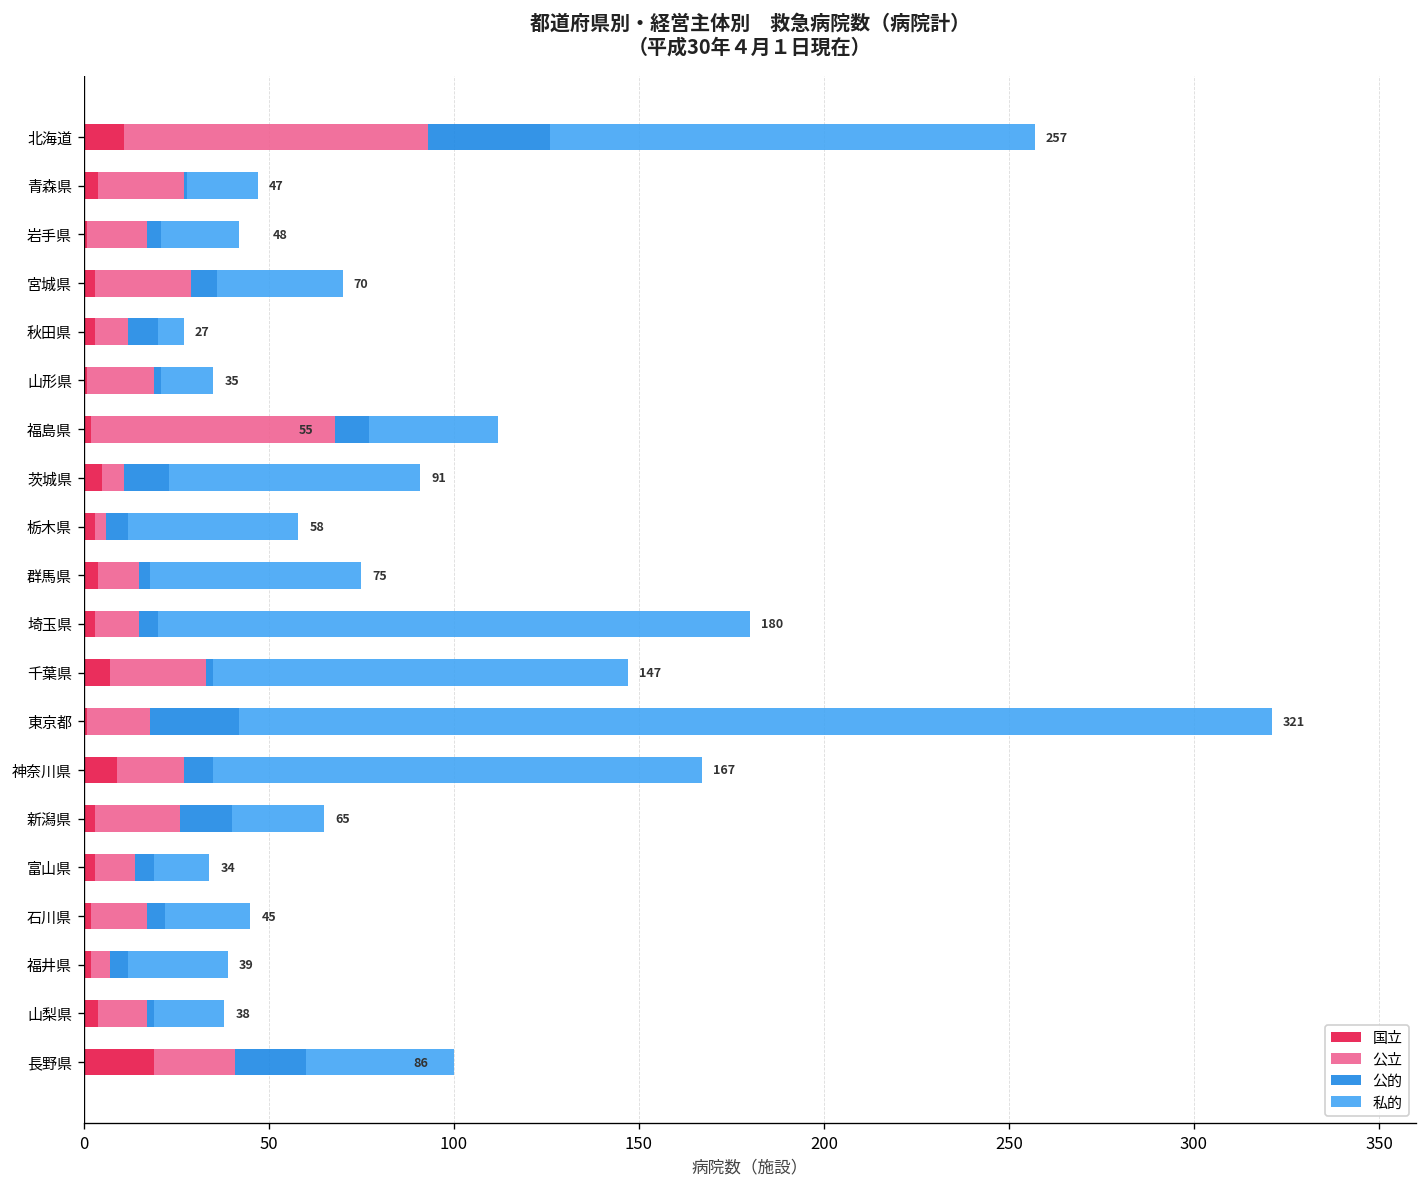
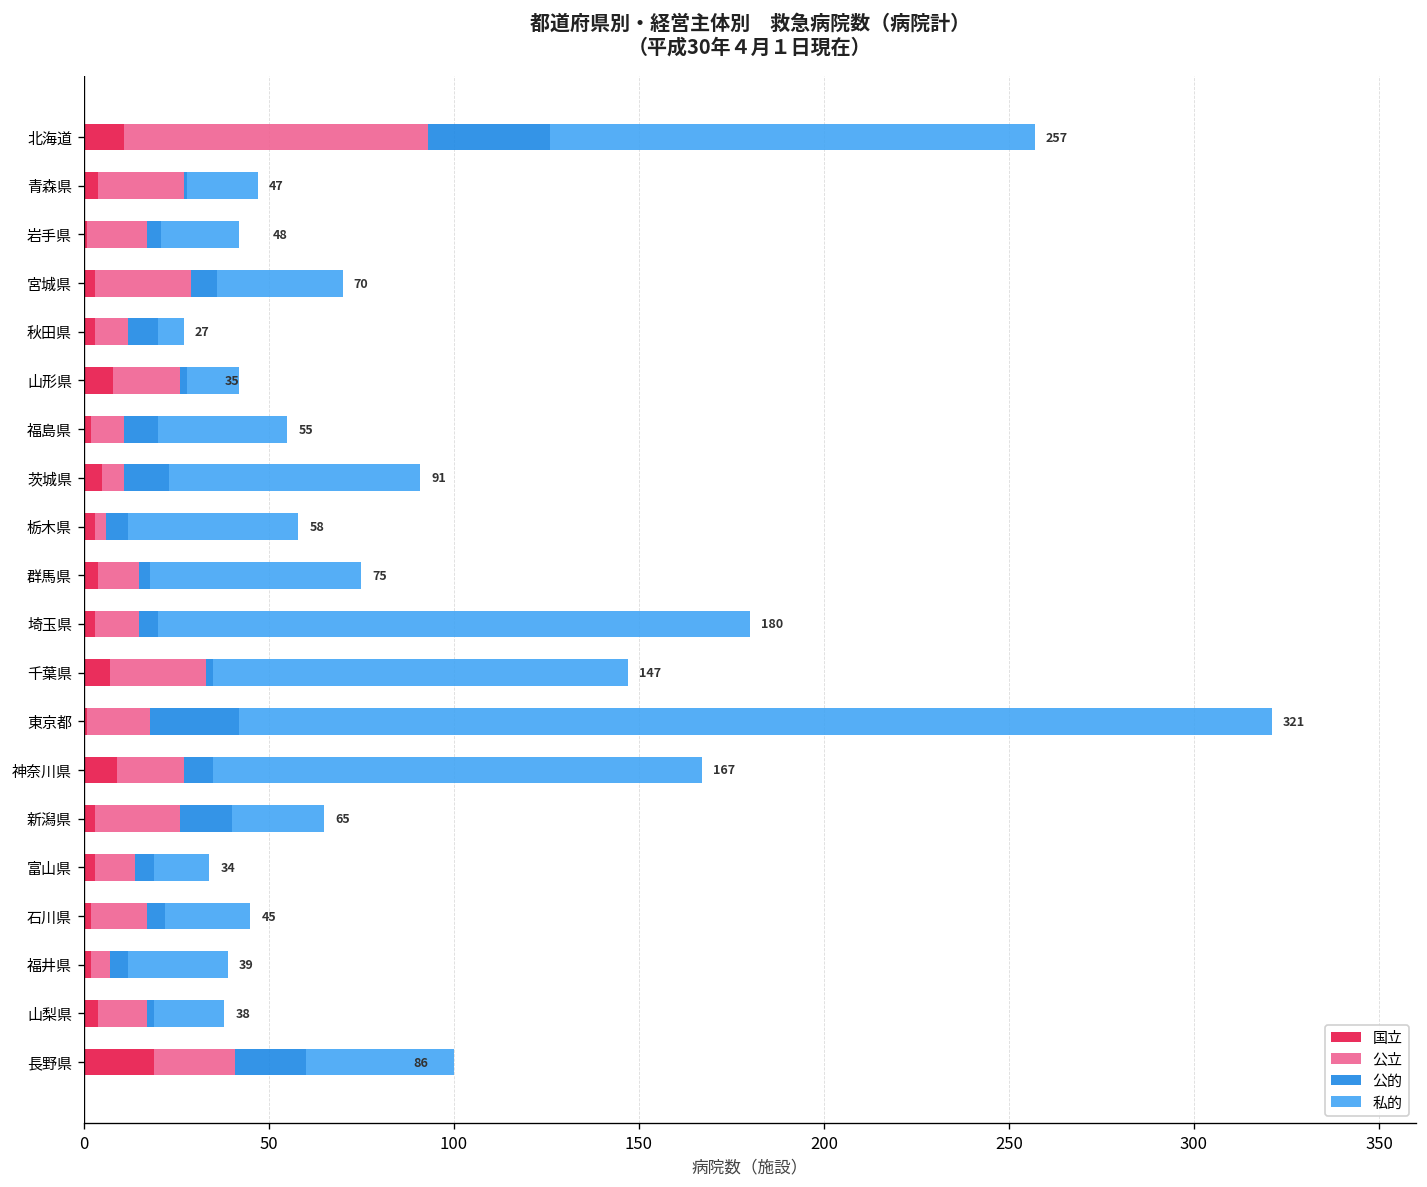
  {
    "国立": {
      "北海道": 11,
      "青森県": 4,
      "岩手県": 1,
      "宮城県": 3,
      "秋田県": 3,
-     "山形県": 1,
+     "山形県": 8,
      "福島県": 2,
      "茨城県": 5,
      "栃木県": 3,
      "群馬県": 4,
      "埼玉県": 3,
      "千葉県": 7,
      "東京都": 1,
      "神奈川県": 9,
      "新潟県": 3,
      "富山県": 3,
      "石川県": 2,
      "福井県": 2,
      "山梨県": 4,
      "長野県": 19
    },
    "公立": {
      "北海道": 82,
      "青森県": 23,
      "岩手県": 16,
      "宮城県": 26,
      "秋田県": 9,
      "山形県": 18,
-     "福島県": 66,
+     "福島県": 9,
      "茨城県": 6,
      "栃木県": 3,
      "群馬県": 11,
      "埼玉県": 12,
      "千葉県": 26,
      "東京都": 17,
      "神奈川県": 18,
      "新潟県": 23,
      "富山県": 11,
      "石川県": 15,
      "福井県": 5,
      "山梨県": 13,
      "長野県": 22
    }
  }
